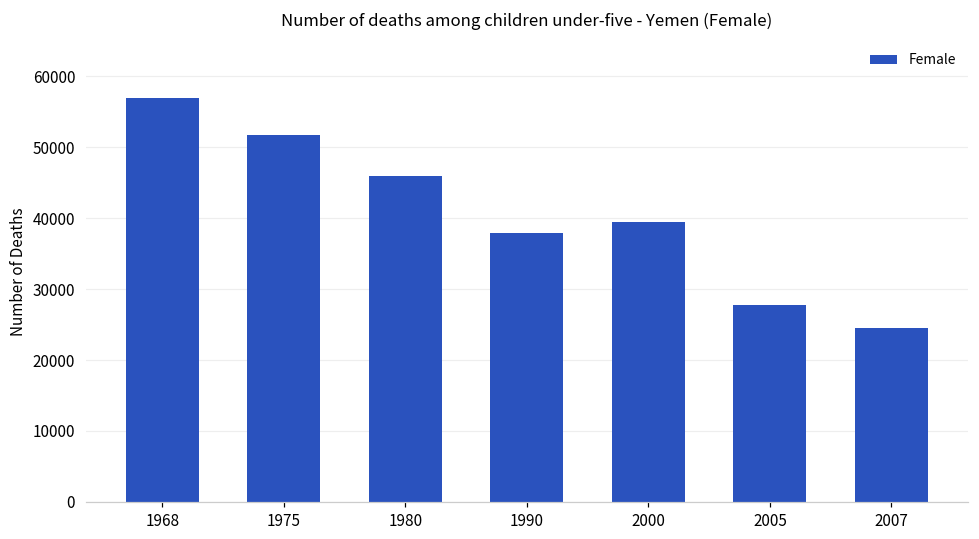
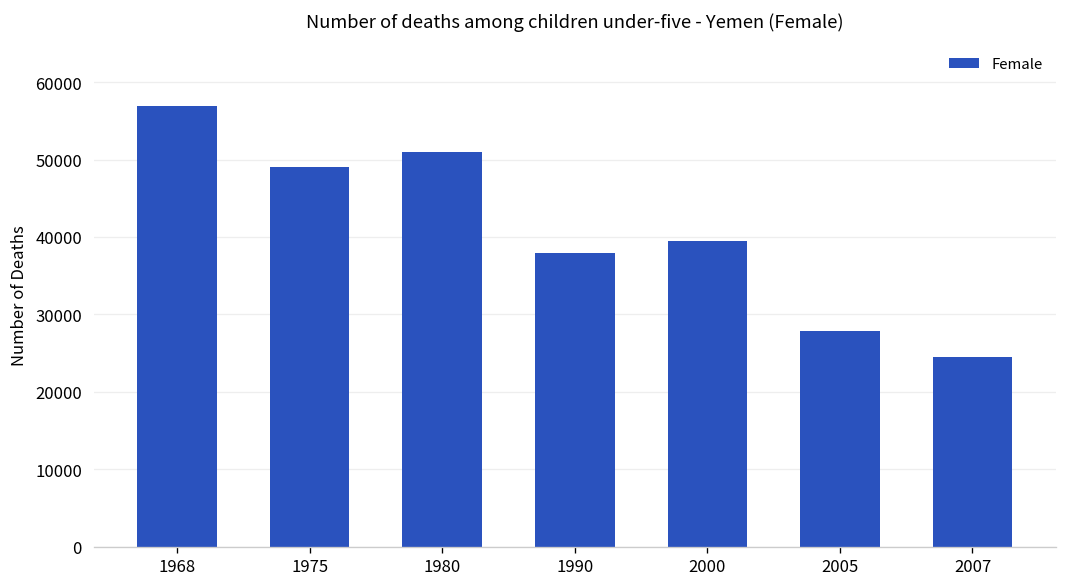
  {
    "1968": 57000,
-   "1975": 52000,
-   "1980": 46000,
+   "1975": 49000,
+   "1980": 51000,
    "1990": 38000,
    "2000": 39000,
    "2005": 28000,
    "2007": 25000
  }
